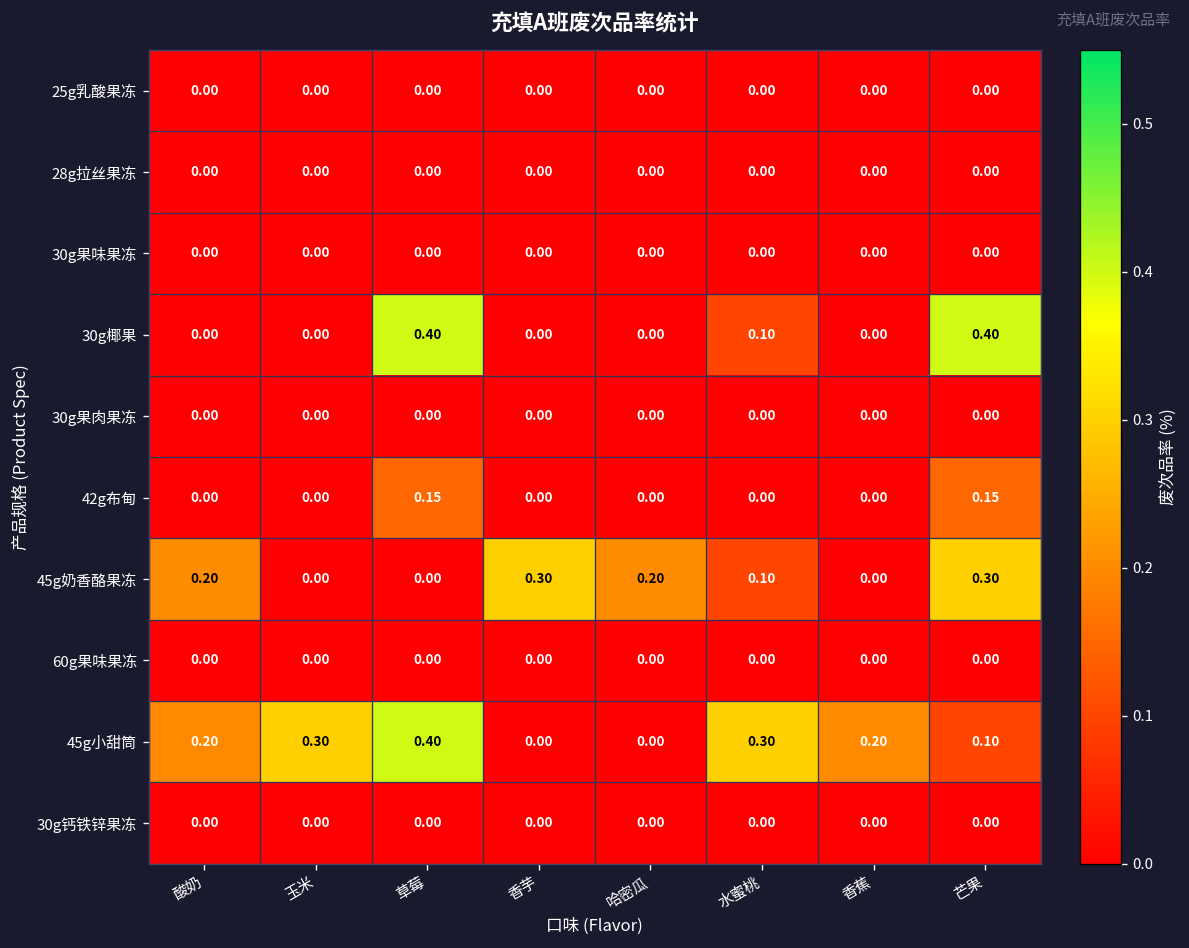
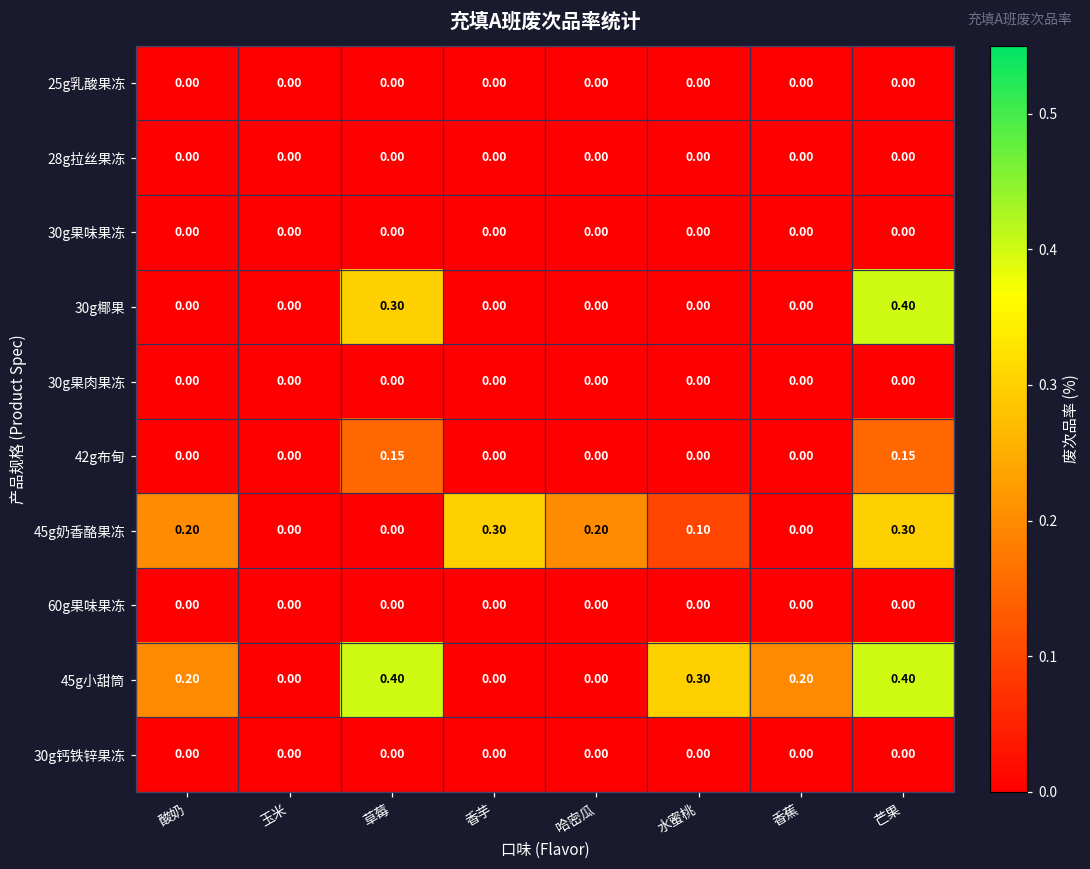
  {
    "25g乳酸果冻": {
      "酸奶": 0.00,
      "玉米": 0.00,
      "草莓": 0.00,
      "香芋": 0.00,
      "哈密瓜": 0.00,
      "水蜜桃": 0.00,
      "香蕉": 0.00,
      "芒果": 0.00
    },
    "28g拉丝果冻": {
      "酸奶": 0.00,
      "玉米": 0.00,
      "草莓": 0.00,
      "香芋": 0.00,
      "哈密瓜": 0.00,
      "水蜜桃": 0.00,
      "香蕉": 0.00,
      "芒果": 0.00
    },
    "30g果味果冻": {
      "酸奶": 0.00,
      "玉米": 0.00,
      "草莓": 0.00,
      "香芋": 0.00,
      "哈密瓜": 0.00,
      "水蜜桃": 0.00,
      "香蕉": 0.00,
      "芒果": 0.00
    },
    "30g椰果": {
      "酸奶": 0.00,
      "玉米": 0.00,
-     "草莓": 0.40,
+     "草莓": 0.30,
      "香芋": 0.00,
      "哈密瓜": 0.00,
-     "水蜜桃": 0.10,
+     "水蜜桃": 0.00,
      "香蕉": 0.00,
      "芒果": 0.40
    },
    "30g果肉果冻": {
      "酸奶": 0.00,
      "玉米": 0.00,
      "草莓": 0.00,
      "香芋": 0.00,
      "哈密瓜": 0.00,
      "水蜜桃": 0.00,
      "香蕉": 0.00,
      "芒果": 0.00
    },
    "42g布甸": {
      "酸奶": 0.00,
      "玉米": 0.00,
      "草莓": 0.15,
      "香芋": 0.00,
      "哈密瓜": 0.00,
      "水蜜桃": 0.00,
      "香蕉": 0.00,
      "芒果": 0.15
    },
    "45g奶香酪果冻": {
      "酸奶": 0.20,
      "玉米": 0.00,
      "草莓": 0.00,
      "香芋": 0.30,
      "哈密瓜": 0.20,
      "水蜜桃": 0.10,
      "香蕉": 0.00,
      "芒果": 0.30
    },
    "60g果味果冻": {
      "酸奶": 0.00,
      "玉米": 0.00,
      "草莓": 0.00,
      "香芋": 0.00,
      "哈密瓜": 0.00,
      "水蜜桃": 0.00,
      "香蕉": 0.00,
      "芒果": 0.00
    },
    "45g小甜筒": {
      "酸奶": 0.20,
-     "玉米": 0.30,
+     "玉米": 0.00,
      "草莓": 0.40,
      "香芋": 0.00,
      "哈密瓜": 0.00,
      "水蜜桃": 0.30,
      "香蕉": 0.20,
-     "芒果": 0.10
+     "芒果": 0.40
    },
    "30g钙铁锌果冻": {
      "酸奶": 0.00,
      "玉米": 0.00,
      "草莓": 0.00,
      "香芋": 0.00,
      "哈密瓜": 0.00,
      "水蜜桃": 0.00,
      "香蕉": 0.00,
      "芒果": 0.00
    }
  }
